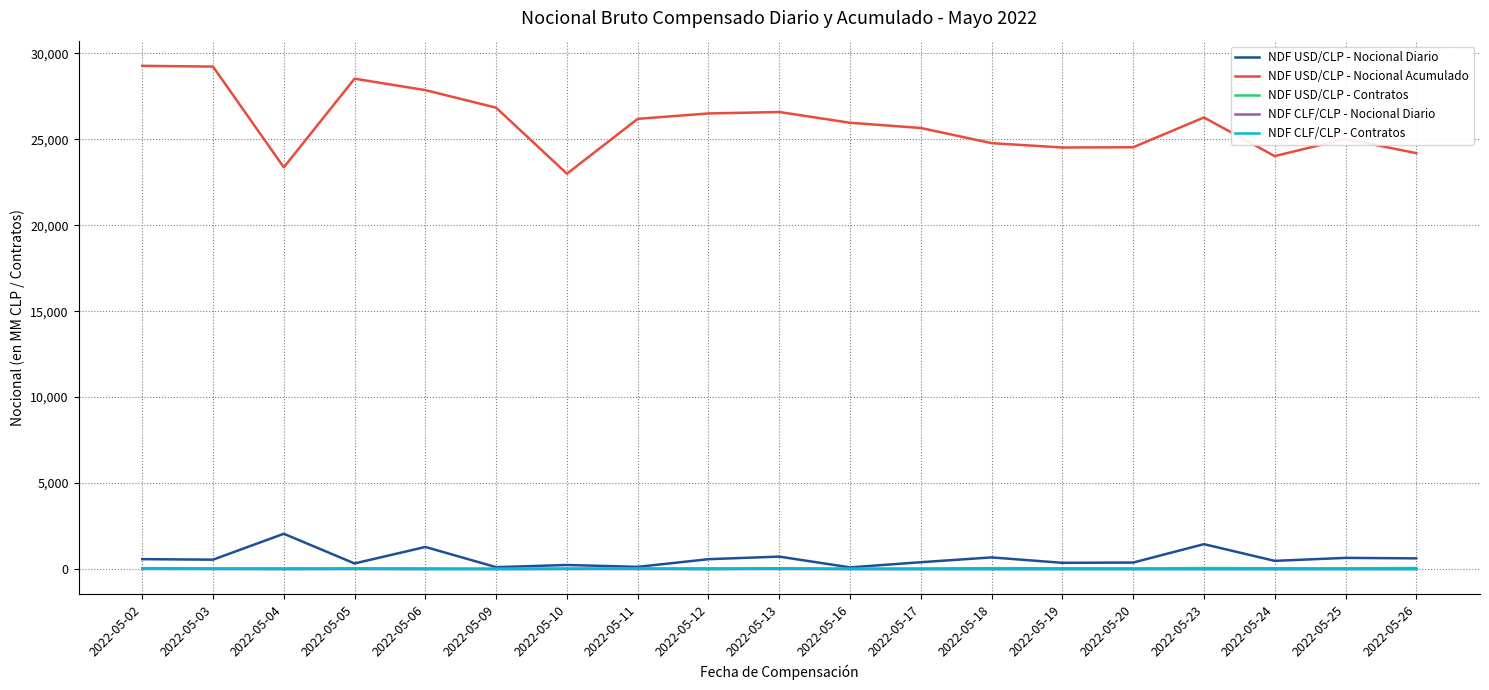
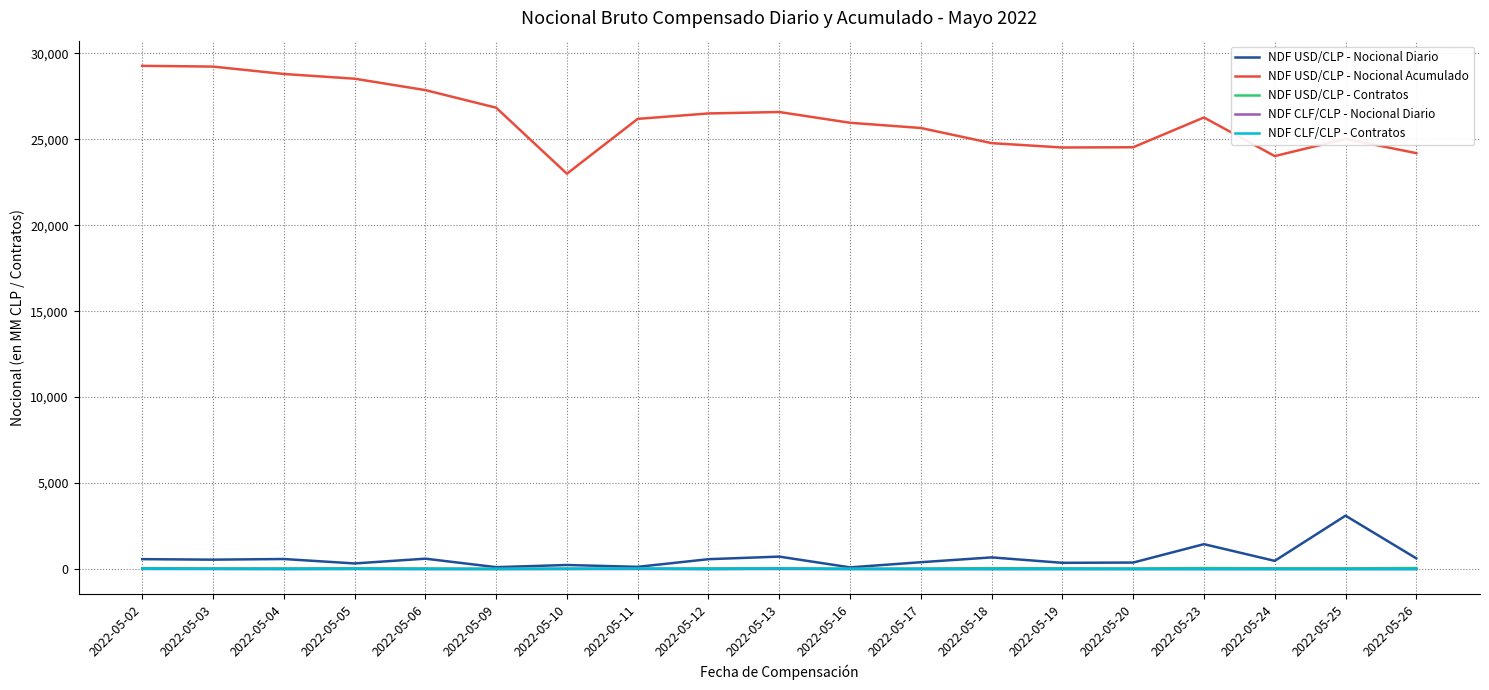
  {
    "NDF USD/CLP - Nocional Diario": {
      "2022-05-02": "600",
      "2022-05-03": "500",
-     "2022-05-04": "2,100",
+     "2022-05-04": "600",
      "2022-05-05": "300",
-     "2022-05-06": "1,300",
+     "2022-05-06": "600",
      "2022-05-10": "200",
      "2022-05-12": "600",
      "2022-05-13": "700",
      "2022-05-17": "400",
      "2022-05-18": "700",
      "2022-05-19": "400",
      "2022-05-20": "400",
      "2022-05-23": "1,400",
      "2022-05-24": "500",
-     "2022-05-25": "700",
+     "2022-05-25": "3,100",
      "2022-05-26": "600"
    },
    "NDF USD/CLP - Nocional Acumulado": {
      "2022-05-02": "29,300",
      "2022-05-03": "29,200",
-     "2022-05-04": "23,400",
+     "2022-05-04": "28,800",
      "2022-05-05": "28,500",
      "2022-05-06": "27,900",
      "2022-05-09": "26,800",
      "2022-05-10": "23,000",
      "2022-05-11": "26,200",
      "2022-05-12": "26,500",
      "2022-05-13": "26,600",
      "2022-05-16": "26,000",
      "2022-05-17": "25,700",
      "2022-05-18": "24,800",
      "2022-05-19": "24,500",
      "2022-05-20": "24,500",
      "2022-05-23": "26,300",
      "2022-05-24": "24,000",
      "2022-05-26": "24,200"
    }
  }
